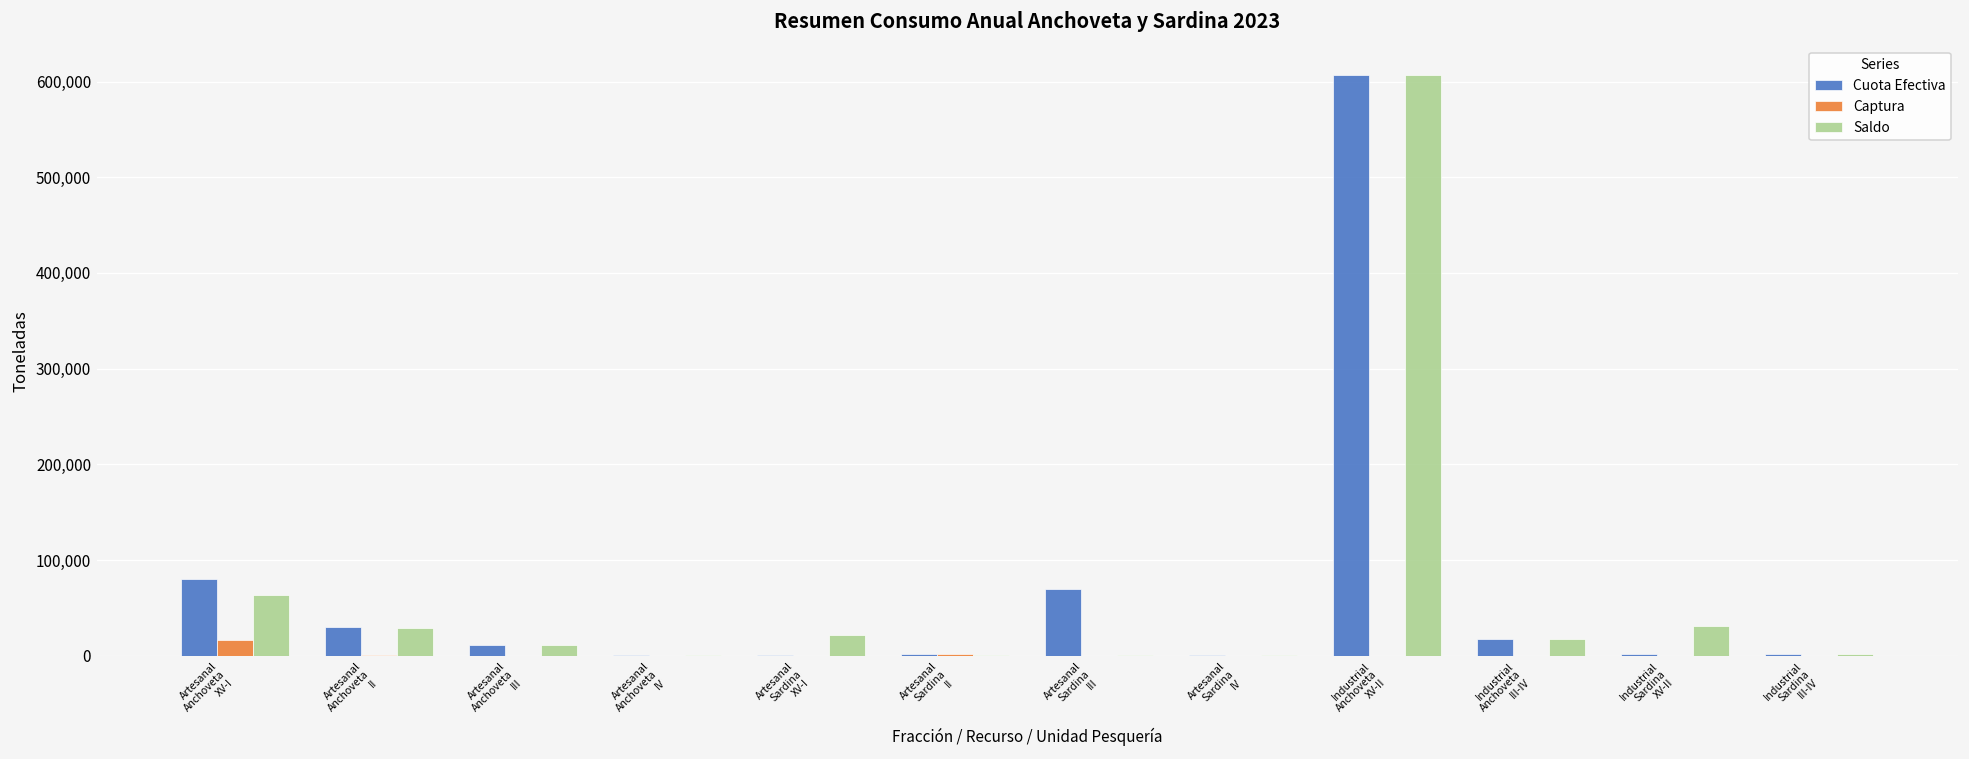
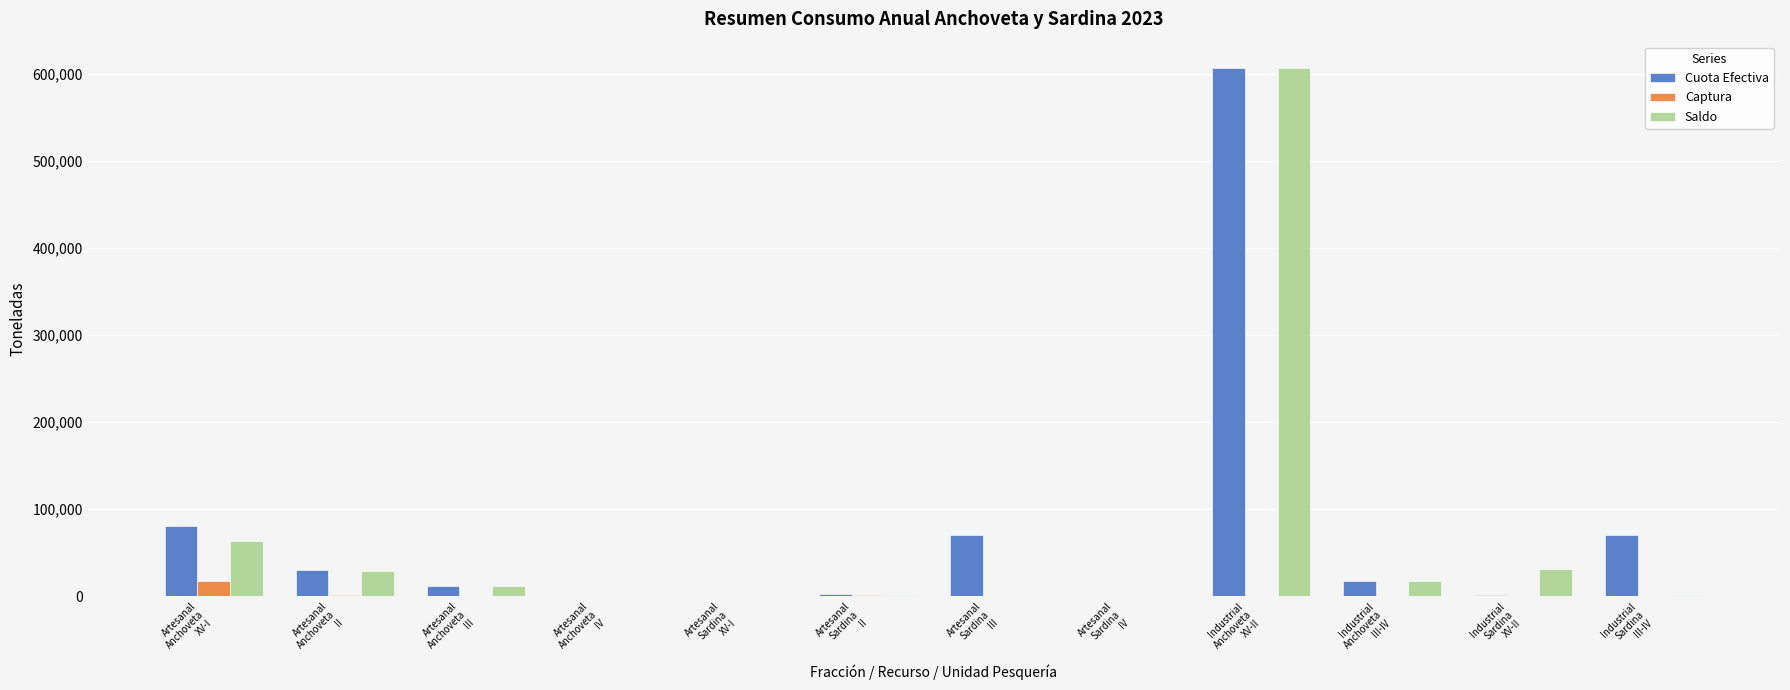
  {
    "Cuota Efectiva": {
      "Artesanal Anchoveta XV-I": "80,000",
      "Artesanal Anchoveta II": "30,000",
      "Artesanal Anchoveta III": "10,000",
      "Artesanal Sardina III": "70,000",
      "Industrial Anchoveta XV-II": "610,000",
      "Industrial Anchoveta III-IV": "20,000",
-     "Industrial Sardina III-IV": "0"
+     "Industrial Sardina III-IV": "70,000"
    },
    "Captura": {
      "Artesanal Anchoveta XV-I": "20,000",
      "Artesanal Anchoveta IV": "0",
      "Artesanal Sardina XV-I": "0",
      "Artesanal Sardina III": "0",
      "Industrial Anchoveta III-IV": "0",
      "Industrial Sardina XV-II": "0",
      "Industrial Sardina III-IV": "0"
    },
    "Saldo": {
      "Artesanal Anchoveta XV-I": "60,000",
      "Artesanal Anchoveta II": "30,000",
      "Artesanal Anchoveta III": "10,000",
-     "Artesanal Sardina XV-I": "20,000",
+     "Artesanal Sardina XV-I": "0",
      "Industrial Anchoveta XV-II": "610,000",
      "Industrial Anchoveta III-IV": "20,000",
      "Industrial Sardina XV-II": "30,000"
    }
  }
